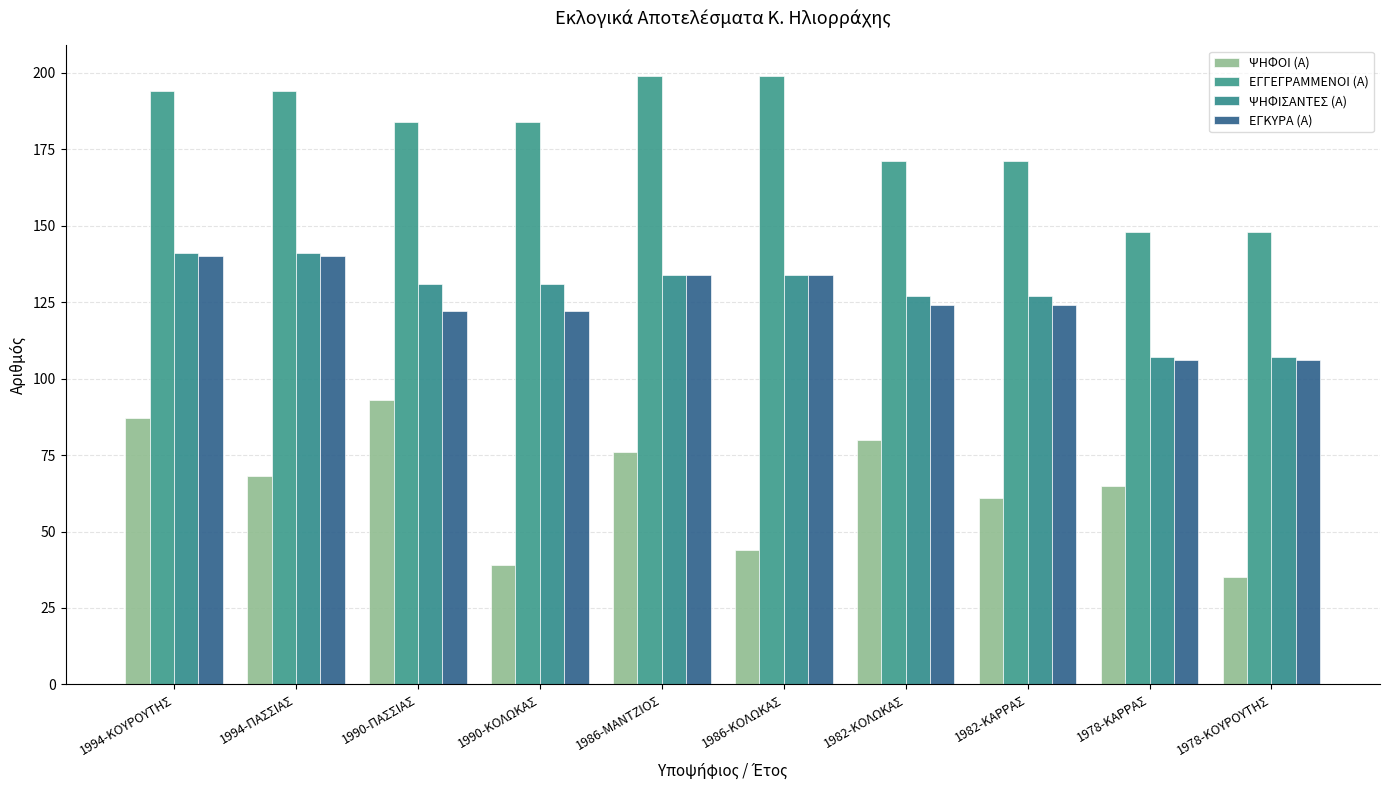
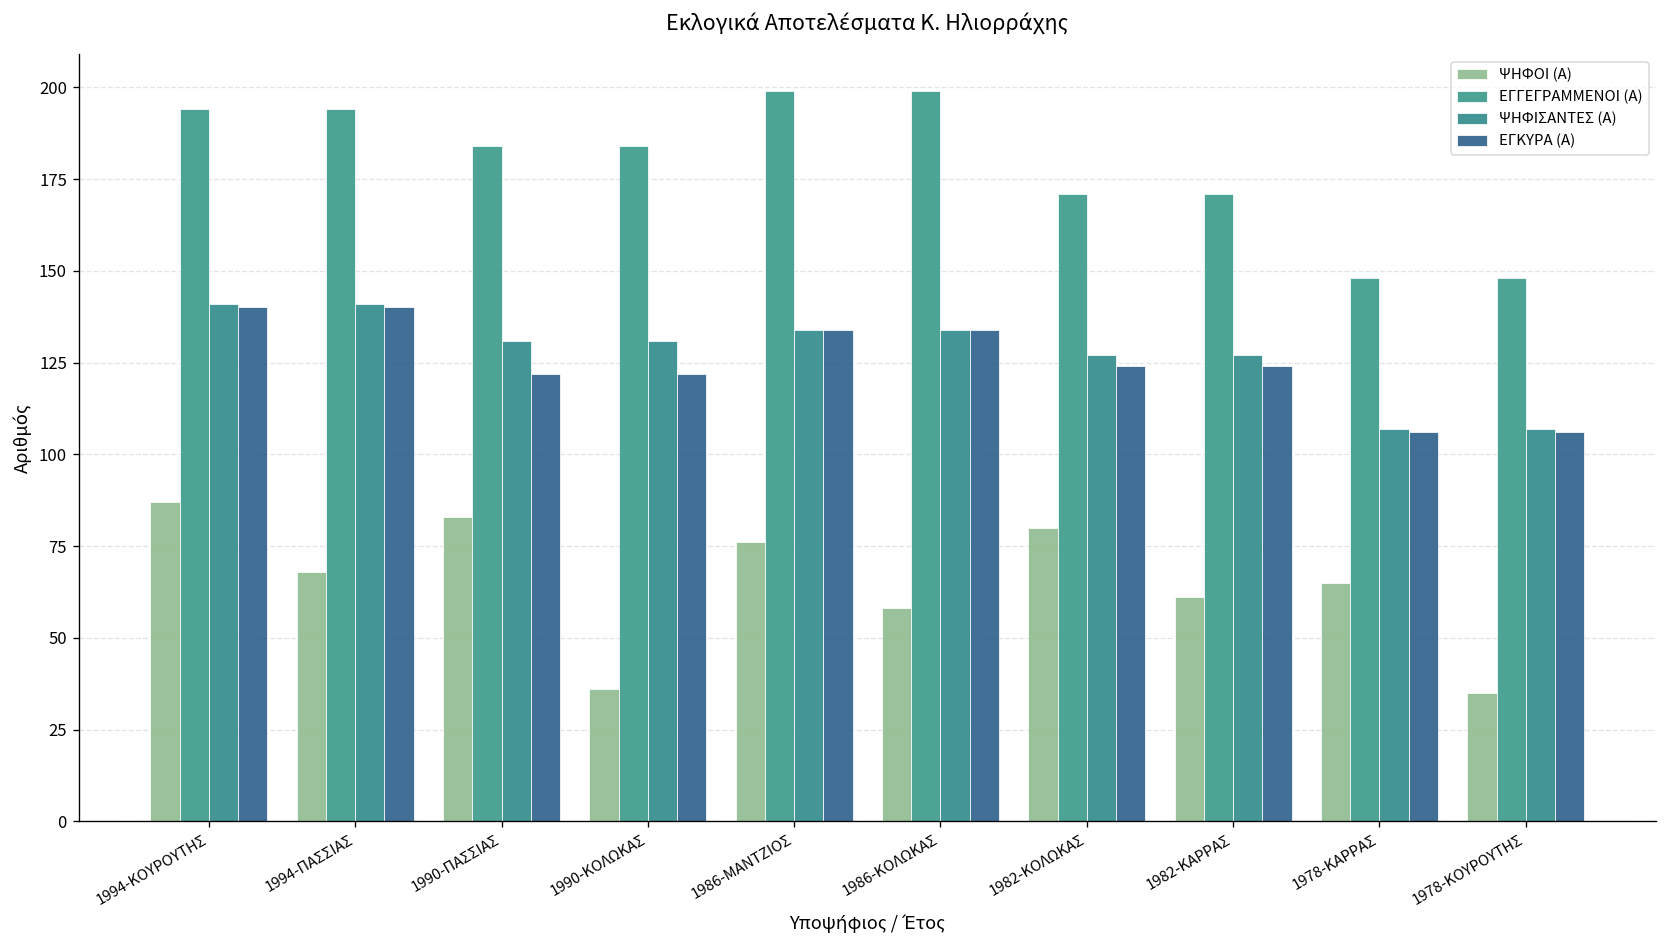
  {
    "ΨΗΦΟΙ (Α)": {
      "1994-ΚΟΥΡΟΥΤΗΣ": 87,
      "1994-ΠΑΣΣΙΑΣ": 68,
-     "1990-ΠΑΣΣΙΑΣ": 93,
-     "1990-ΚΟΛΩΚΑΣ": 39,
+     "1990-ΠΑΣΣΙΑΣ": 83,
+     "1990-ΚΟΛΩΚΑΣ": 36,
      "1986-ΜΑΝΤΖΙΟΣ": 76,
-     "1986-ΚΟΛΩΚΑΣ": 44,
+     "1986-ΚΟΛΩΚΑΣ": 58,
      "1982-ΚΟΛΩΚΑΣ": 80,
      "1982-ΚΑΡΡΑΣ": 61,
      "1978-ΚΑΡΡΑΣ": 65,
      "1978-ΚΟΥΡΟΥΤΗΣ": 35
    }
  }
